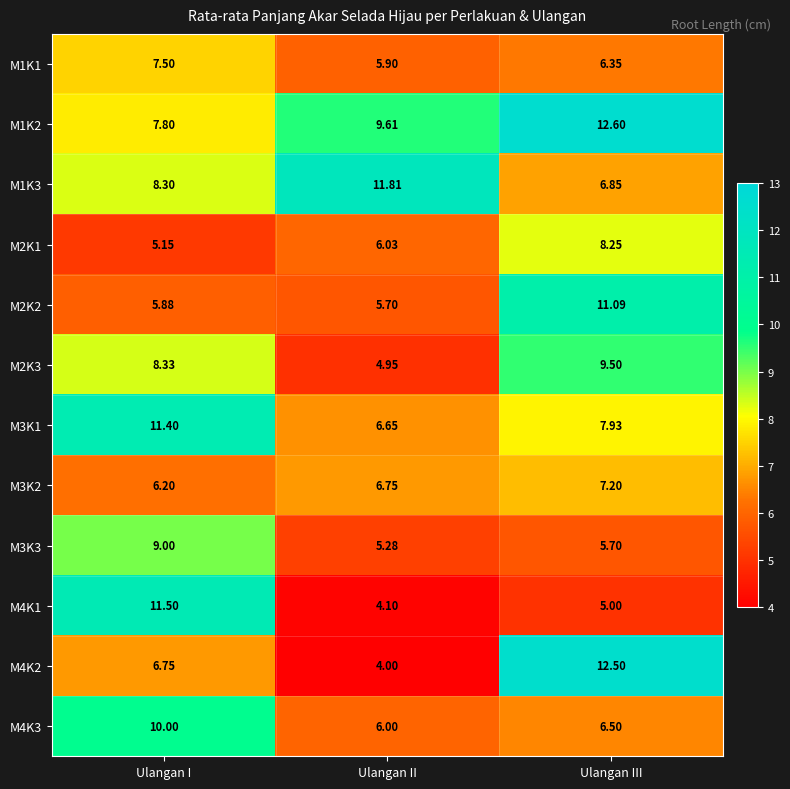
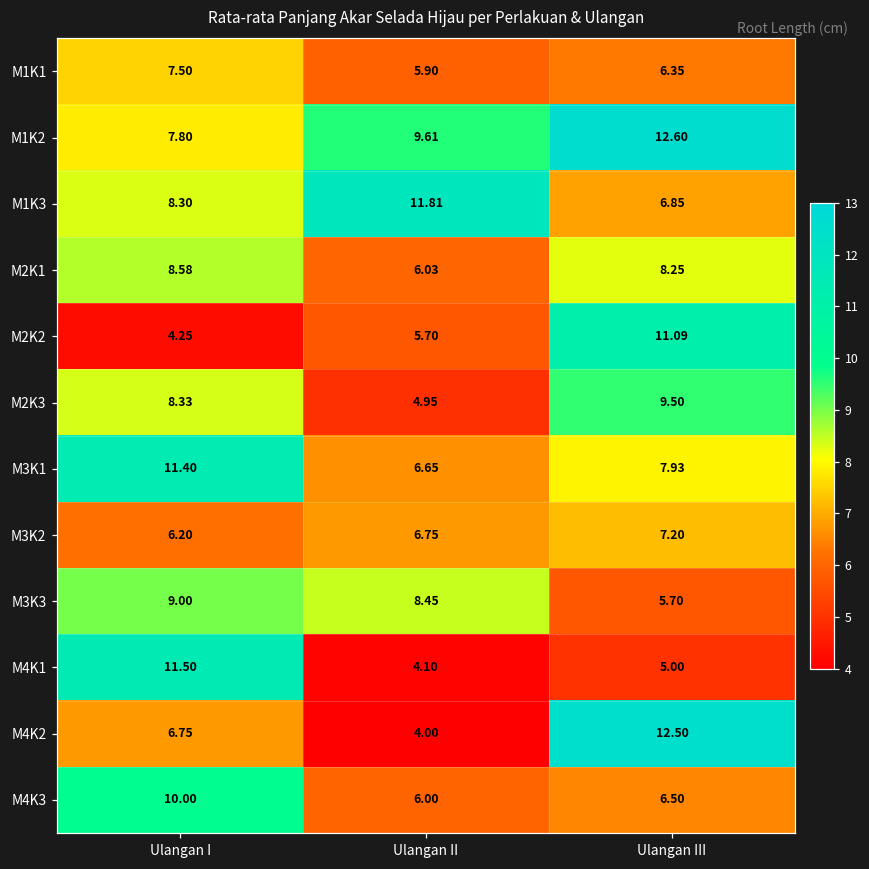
  {
    "M1K1": {
      "Ulangan I": 7.50,
      "Ulangan II": 5.90,
      "Ulangan III": 6.35
    },
    "M1K2": {
      "Ulangan I": 7.80,
      "Ulangan II": 9.61,
      "Ulangan III": 12.60
    },
    "M1K3": {
      "Ulangan I": 8.30,
      "Ulangan II": 11.81,
      "Ulangan III": 6.85
    },
    "M2K1": {
-     "Ulangan I": 5.15,
+     "Ulangan I": 8.58,
      "Ulangan II": 6.03,
      "Ulangan III": 8.25
    },
    "M2K2": {
-     "Ulangan I": 5.88,
+     "Ulangan I": 4.25,
      "Ulangan II": 5.70,
      "Ulangan III": 11.09
    },
    "M2K3": {
      "Ulangan I": 8.33,
      "Ulangan II": 4.95,
      "Ulangan III": 9.50
    },
    "M3K1": {
      "Ulangan I": 11.40,
      "Ulangan II": 6.65,
      "Ulangan III": 7.93
    },
    "M3K2": {
      "Ulangan I": 6.20,
      "Ulangan II": 6.75,
      "Ulangan III": 7.20
    },
    "M3K3": {
      "Ulangan I": 9.00,
-     "Ulangan II": 5.28,
+     "Ulangan II": 8.45,
      "Ulangan III": 5.70
    },
    "M4K1": {
      "Ulangan I": 11.50,
      "Ulangan II": 4.10,
      "Ulangan III": 5.00
    },
    "M4K2": {
      "Ulangan I": 6.75,
      "Ulangan II": 4.00,
      "Ulangan III": 12.50
    },
    "M4K3": {
      "Ulangan I": 10.00,
      "Ulangan II": 6.00,
      "Ulangan III": 6.50
    }
  }
